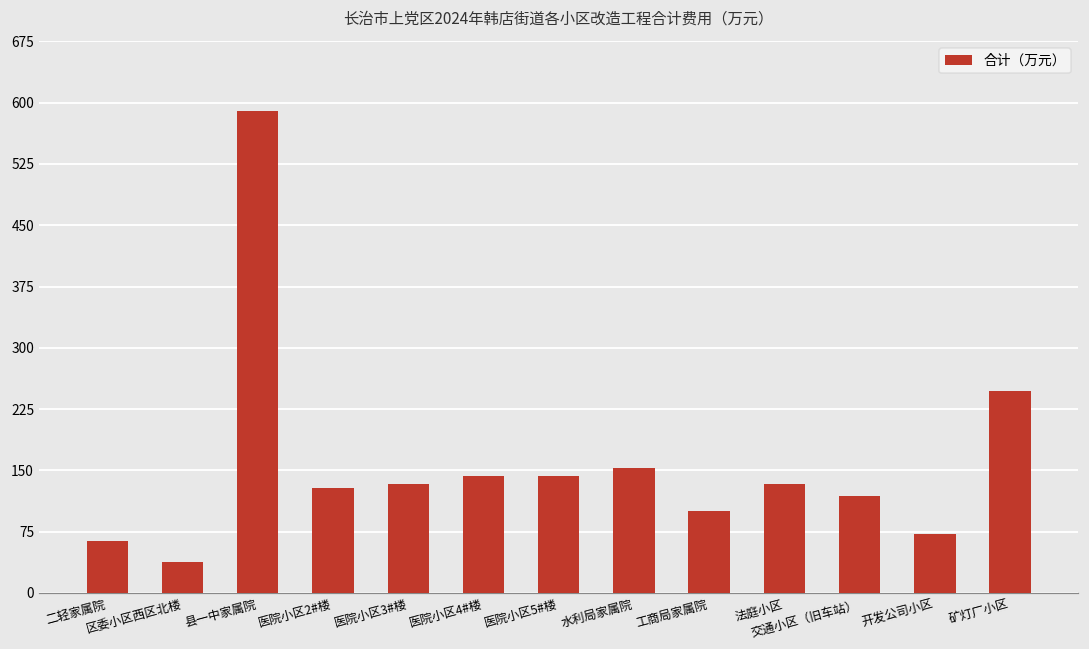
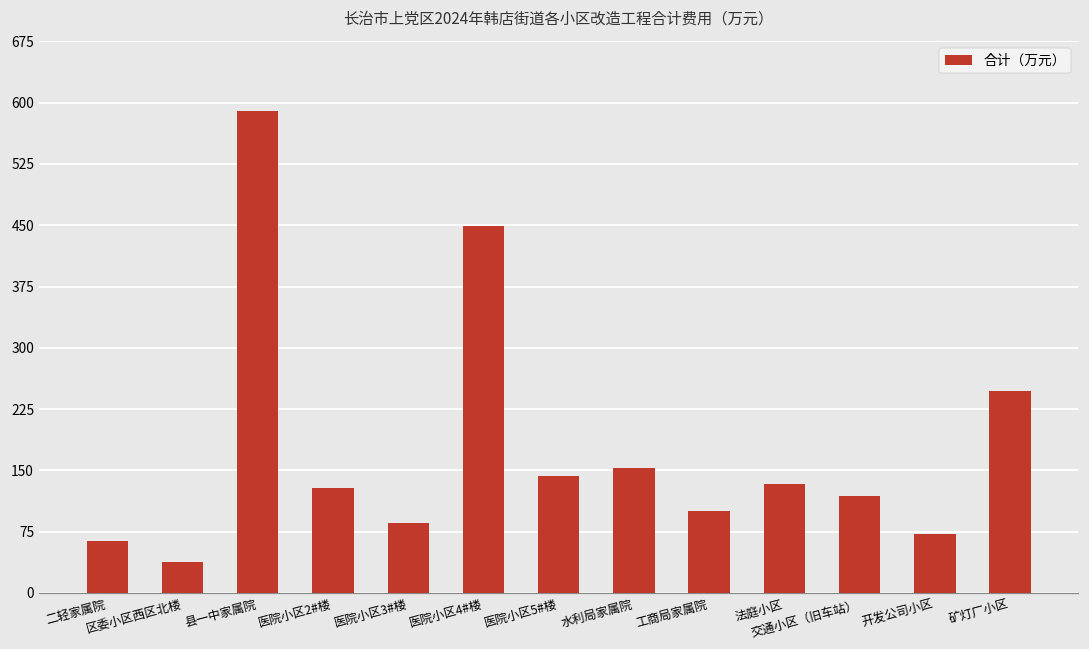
  {
    "二轻家属院": 60,
    "区委小区西区北楼": 40,
    "县一中家属院": 590,
    "医院小区2#楼": 130,
-   "医院小区3#楼": 130,
-   "医院小区4#楼": 140,
+   "医院小区3#楼": 90,
+   "医院小区4#楼": 450,
    "医院小区5#楼": 140,
    "水利局家属院": 150,
    "工商局家属院": 100,
    "法庭小区": 130,
    "交通小区（旧车站）": 120,
    "开发公司小区": 70,
    "矿灯厂小区": 250
  }
